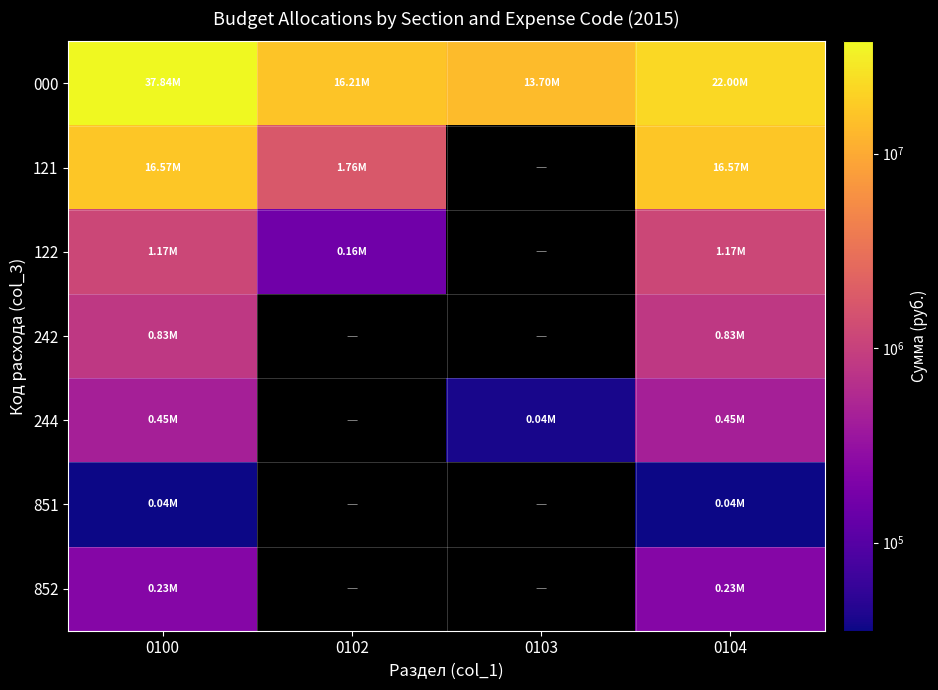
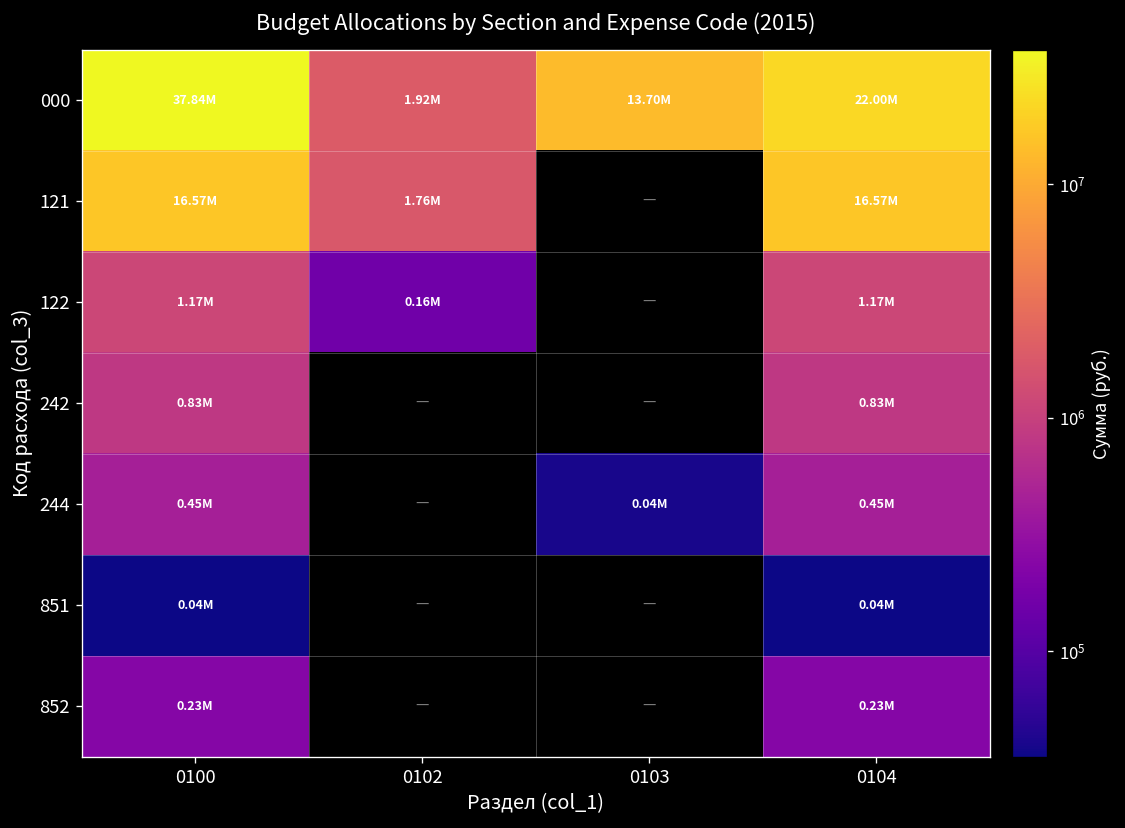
  {
    "000": {
      "0100": "37.84M",
-     "0102": "16.21M",
+     "0102": "1.92M",
      "0103": "13.70M",
      "0104": "22.00M"
    },
    "121": {
      "0100": "16.57M",
      "0102": "1.76M",
      "0104": "16.57M"
    },
    "122": {
      "0100": "1.17M",
      "0102": "0.16M",
      "0104": "1.17M"
    },
    "242": {
      "0100": "0.83M",
      "0104": "0.83M"
    },
    "244": {
      "0100": "0.45M",
      "0103": "0.04M",
      "0104": "0.45M"
    },
    "851": {
      "0100": "0.04M",
      "0104": "0.04M"
    },
    "852": {
      "0100": "0.23M",
      "0104": "0.23M"
    }
  }
